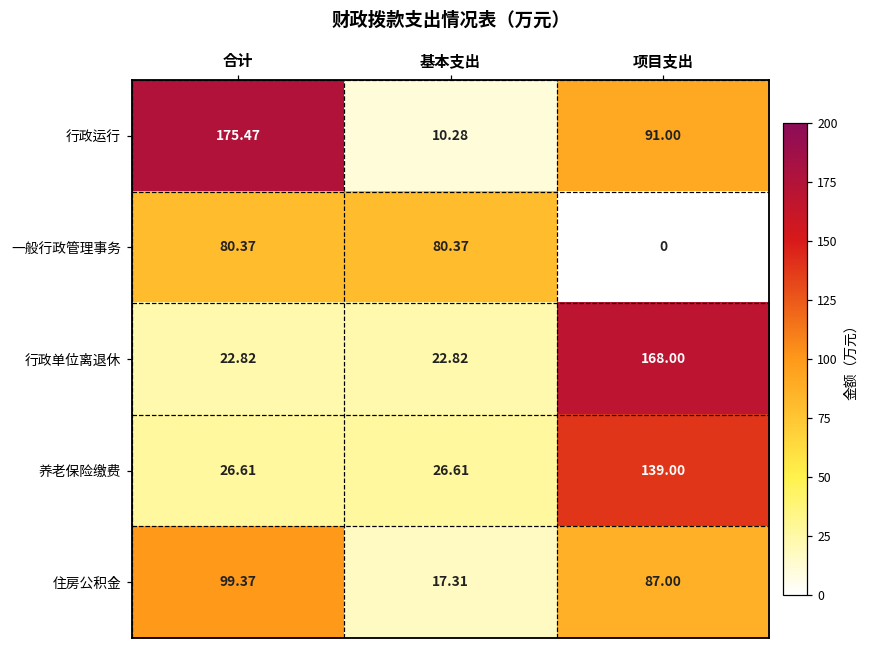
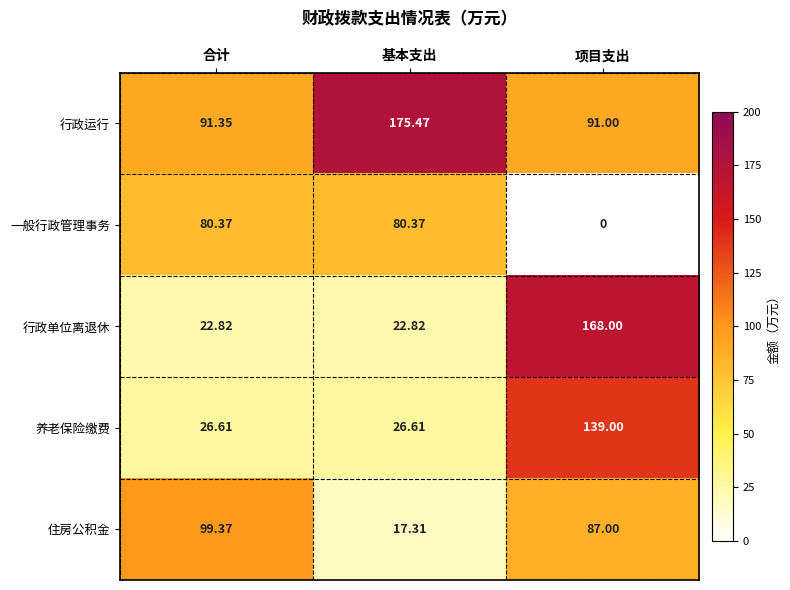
  {
    "行政运行": {
-     "合计": 175.47,
-     "基本支出": 10.28,
+     "合计": 91.35,
+     "基本支出": 175.47,
      "项目支出": 91.00
    },
    "一般行政管理事务": {
      "合计": 80.37,
      "基本支出": 80.37,
      "项目支出": 0
    },
    "行政单位离退休": {
      "合计": 22.82,
      "基本支出": 22.82,
      "项目支出": 168.00
    },
    "养老保险缴费": {
      "合计": 26.61,
      "基本支出": 26.61,
      "项目支出": 139.00
    },
    "住房公积金": {
      "合计": 99.37,
      "基本支出": 17.31,
      "项目支出": 87.00
    }
  }
